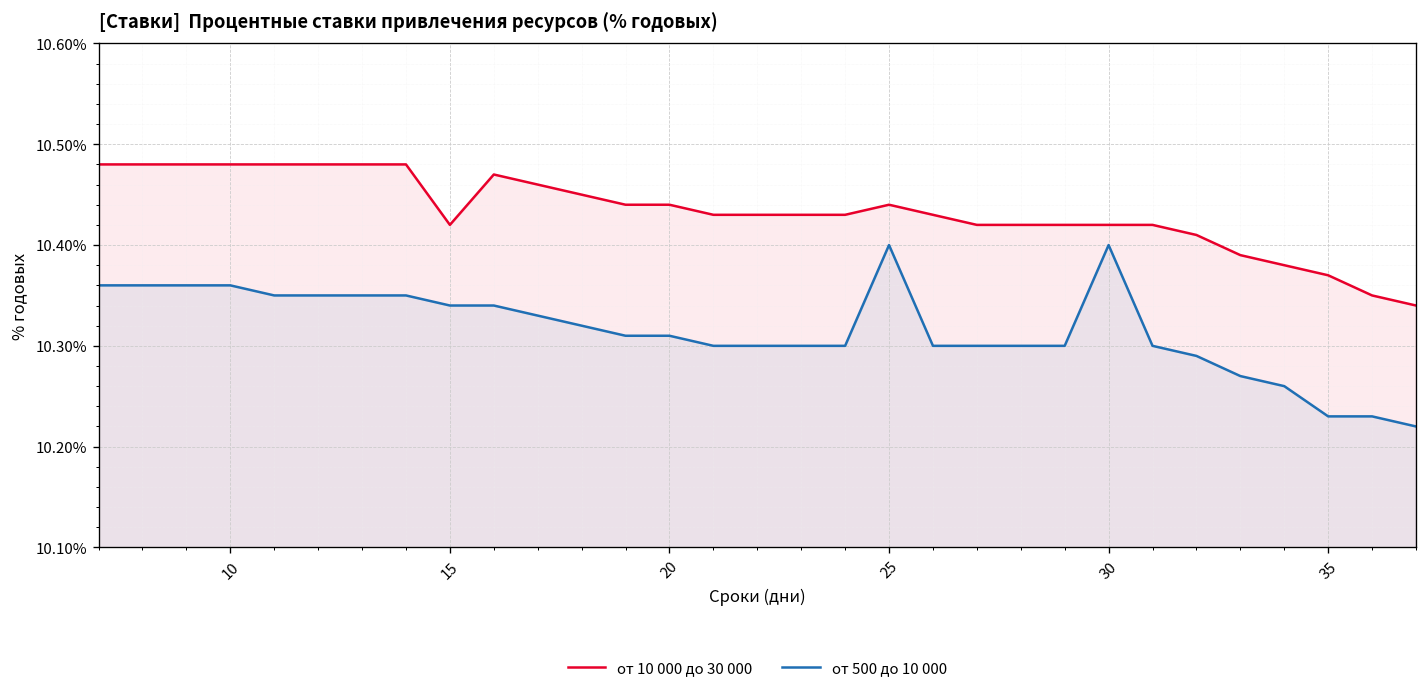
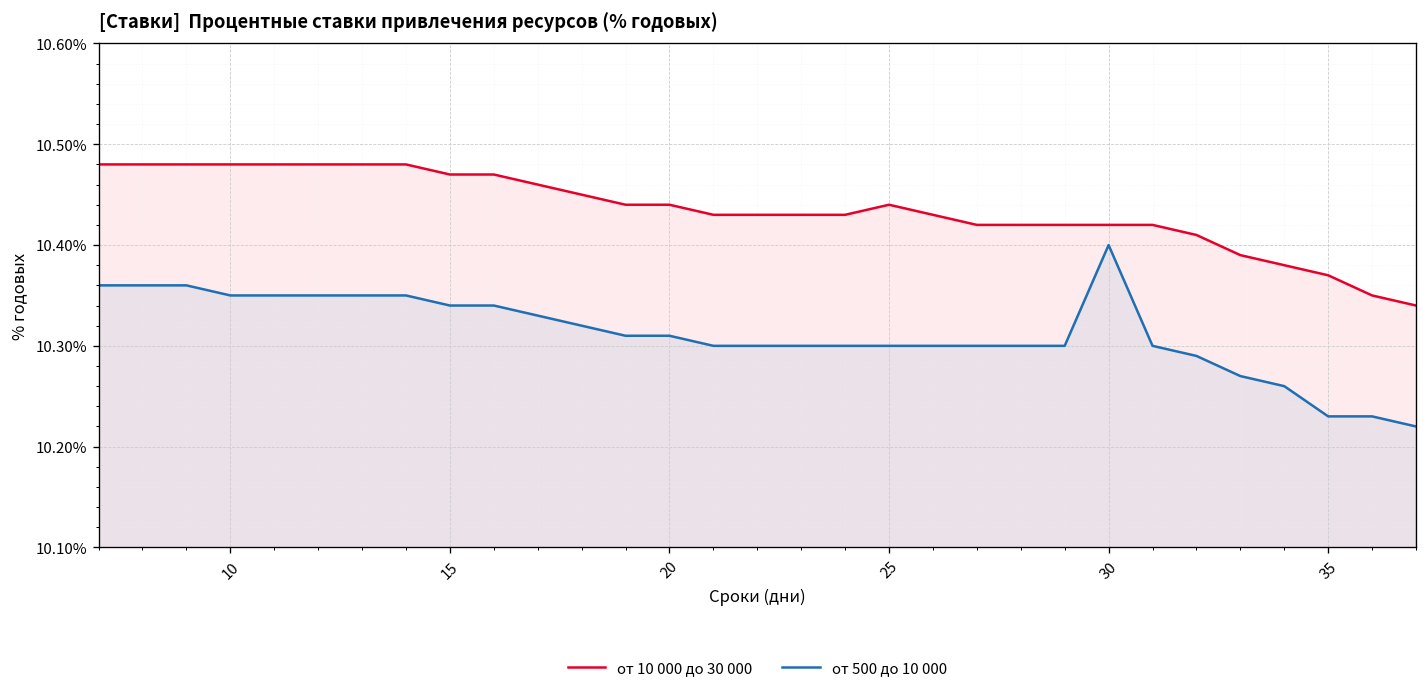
  {
    "от 10 000 до 30 000": {
      "10": "10.48%",
-     "15": "10.42%",
+     "15": "10.47%",
      "20": "10.44%",
      "25": "10.44%",
      "30": "10.42%",
      "35": "10.37%"
    },
    "от 500 до 10 000": {
-     "10": "10.36%",
+     "10": "10.35%",
      "15": "10.34%",
      "20": "10.31%",
-     "25": "10.4%",
+     "25": "10.3%",
      "30": "10.40%",
      "35": "10.23%"
    }
  }
